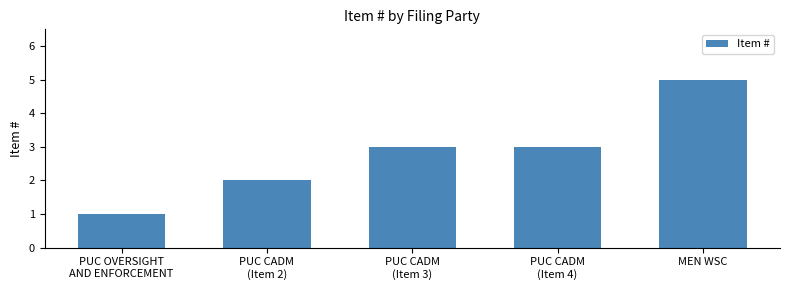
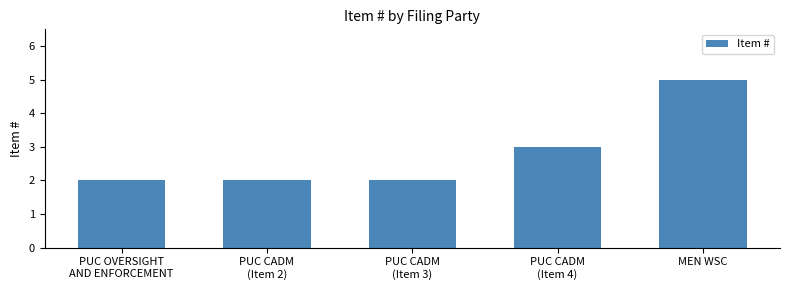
  {
-   "PUC OVERSIGHT AND ENFORCEMENT": 1,
+   "PUC OVERSIGHT AND ENFORCEMENT": 2,
    "PUC CADM (Item 2)": 2,
-   "PUC CADM (Item 3)": 3,
+   "PUC CADM (Item 3)": 2,
    "PUC CADM (Item 4)": 3,
    "MEN WSC": 5
  }
